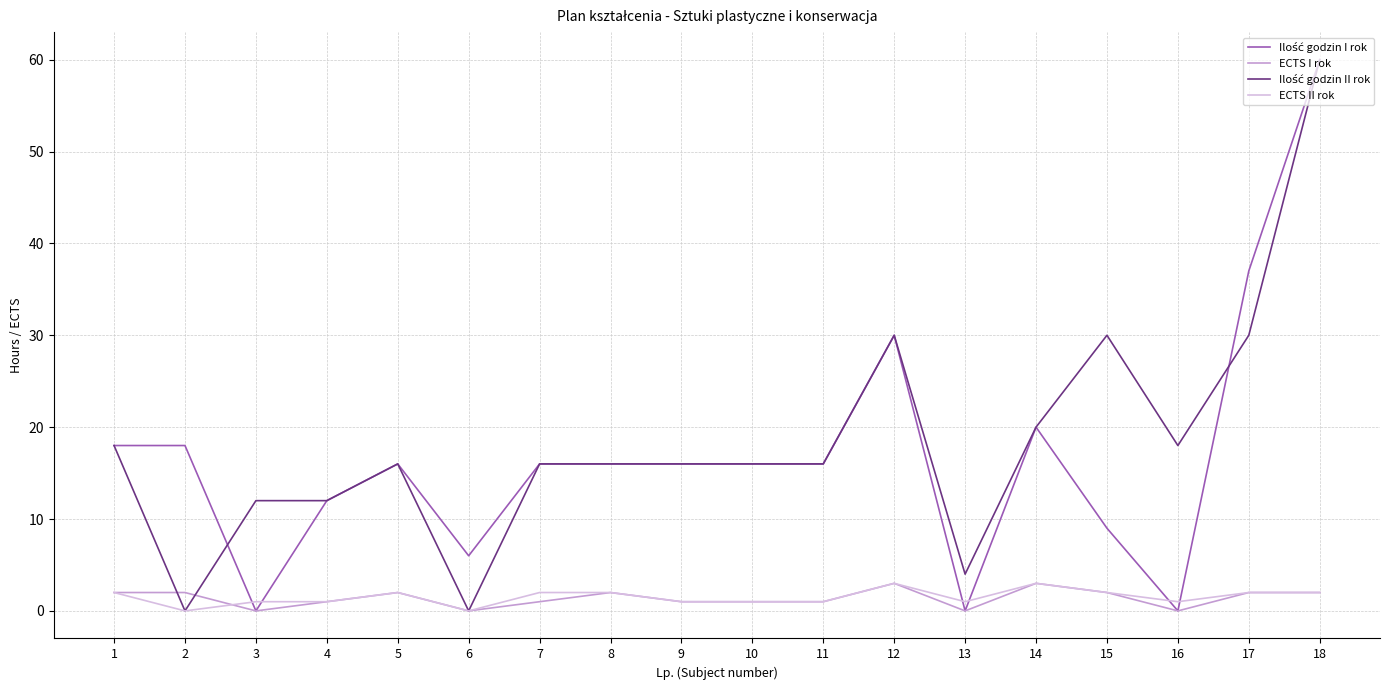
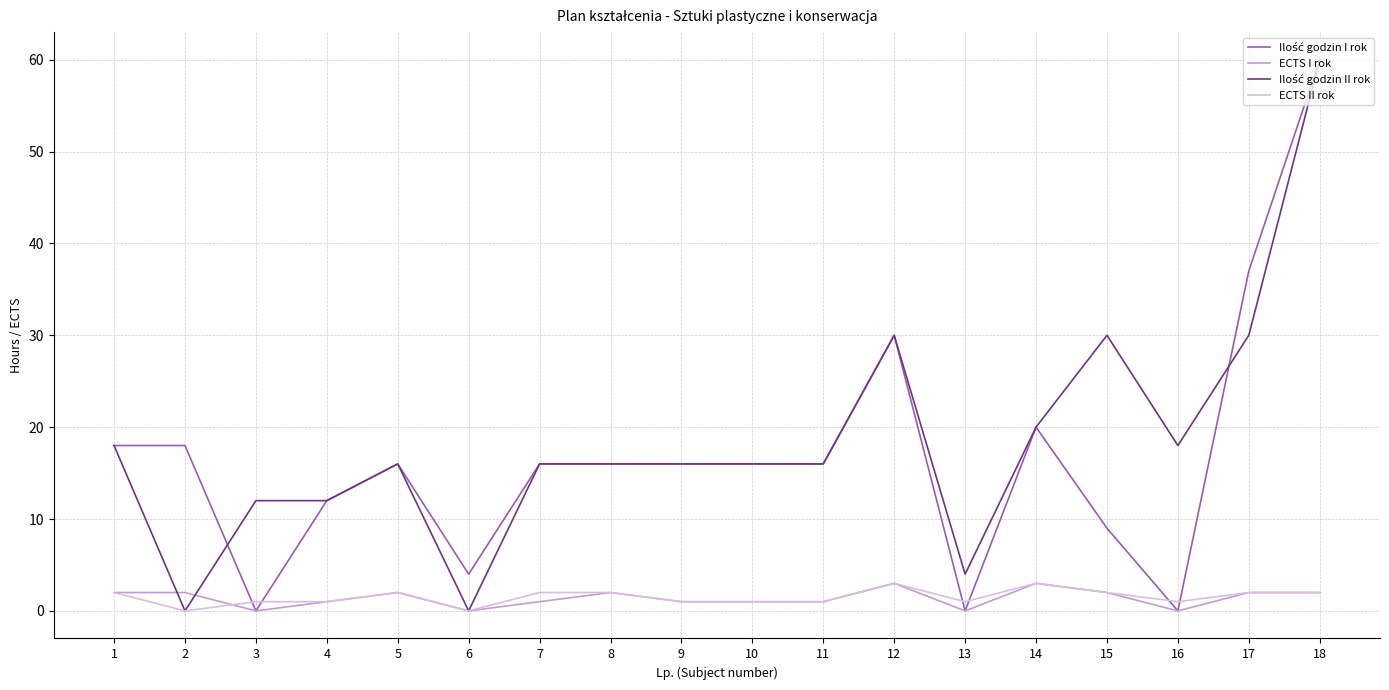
  {
    "Ilość godzin I rok": {
      "2": 18,
-     "6": 6,
+     "6": 4,
      "15": 9,
      "17": 37
    },
    "Ilość godzin II rok": {
      "3": 12,
      "13": 4,
      "15": 30,
      "16": 18,
      "17": 30
    }
  }
